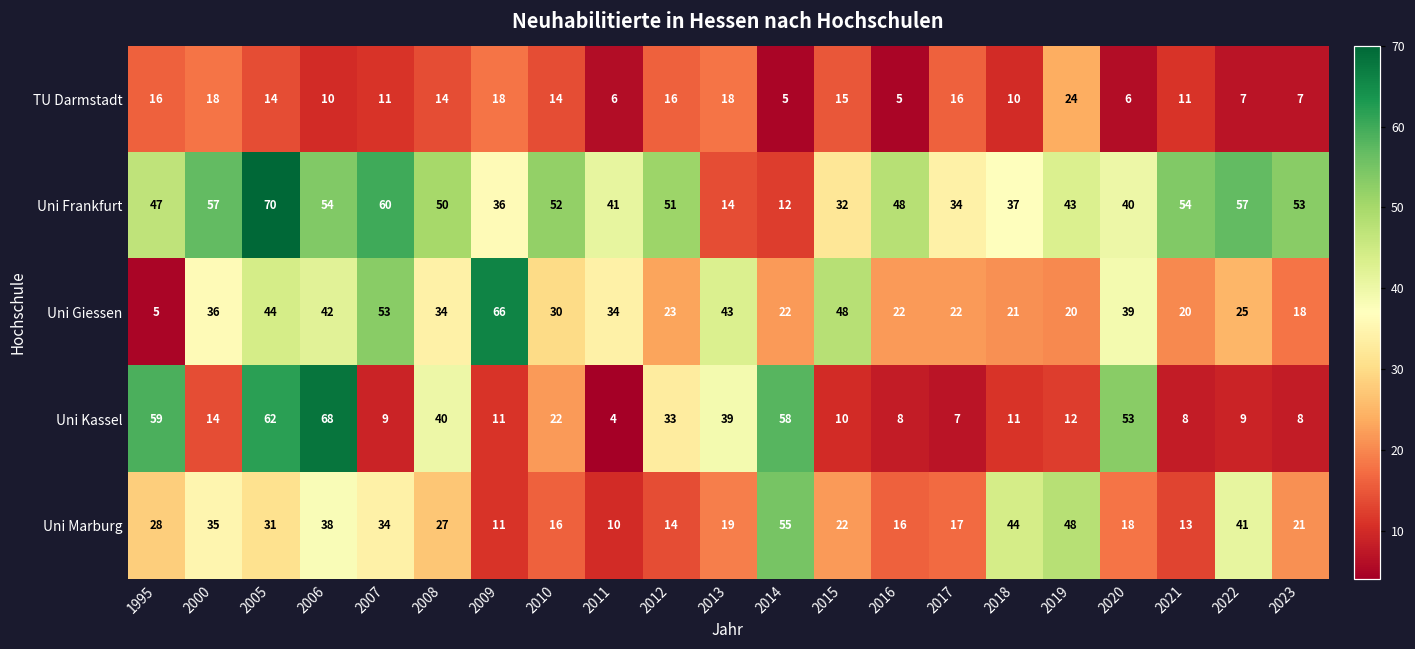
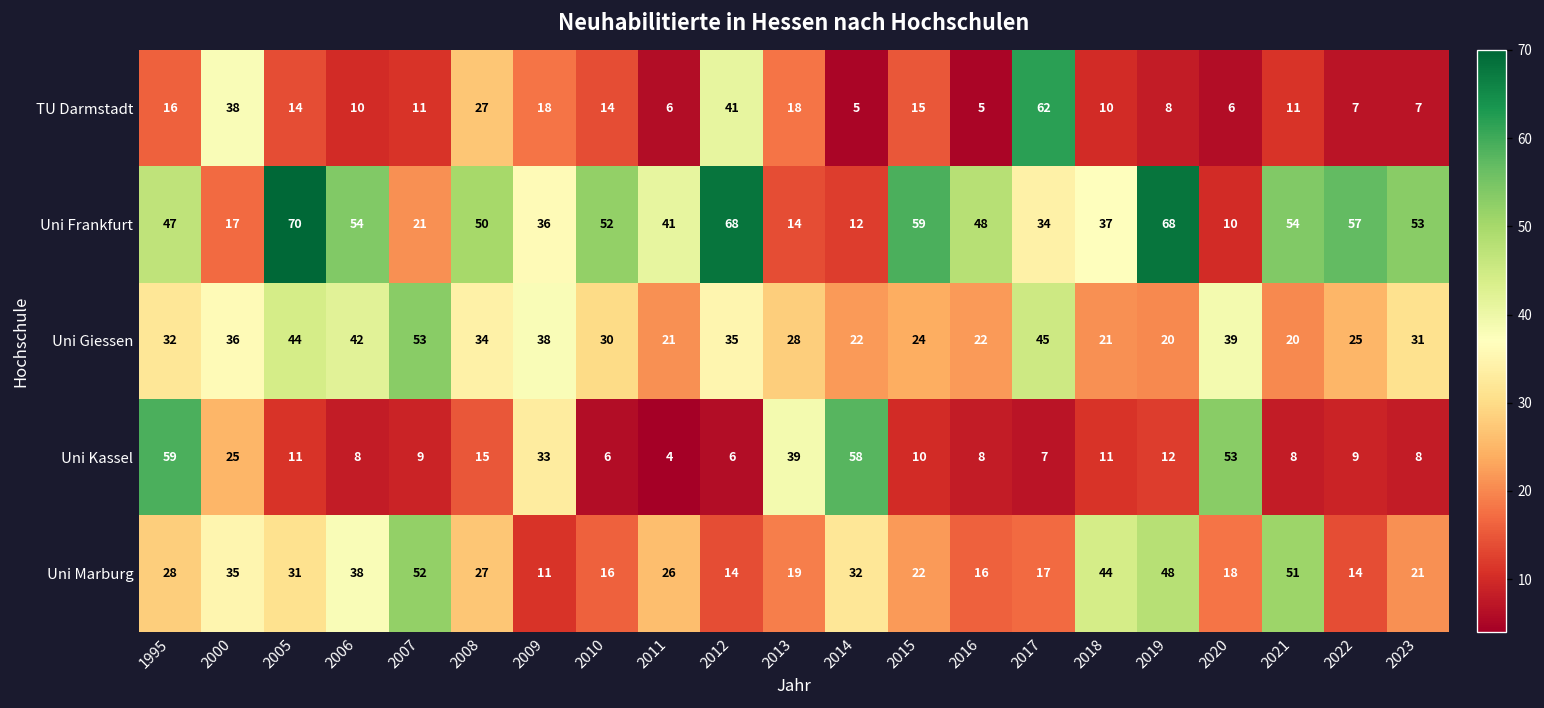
  {
    "TU Darmstadt": {
      "1995": 16,
-     "2000": 18,
+     "2000": 38,
      "2005": 14,
      "2006": 10,
      "2007": 11,
-     "2008": 14,
+     "2008": 27,
      "2009": 18,
      "2010": 14,
      "2011": 6,
-     "2012": 16,
+     "2012": 41,
      "2013": 18,
      "2014": 5,
      "2015": 15,
      "2016": 5,
-     "2017": 16,
+     "2017": 62,
      "2018": 10,
-     "2019": 24,
+     "2019": 8,
      "2020": 6,
      "2021": 11,
      "2022": 7,
      "2023": 7
    },
    "Uni Frankfurt": {
      "1995": 47,
-     "2000": 57,
+     "2000": 17,
      "2005": 70,
      "2006": 54,
-     "2007": 60,
+     "2007": 21,
      "2008": 50,
      "2009": 36,
      "2010": 52,
      "2011": 41,
-     "2012": 51,
+     "2012": 68,
      "2013": 14,
      "2014": 12,
-     "2015": 32,
+     "2015": 59,
      "2016": 48,
      "2017": 34,
      "2018": 37,
-     "2019": 43,
-     "2020": 40,
+     "2019": 68,
+     "2020": 10,
      "2021": 54,
      "2022": 57,
      "2023": 53
    },
    "Uni Giessen": {
-     "1995": 5,
+     "1995": 32,
      "2000": 36,
      "2005": 44,
      "2006": 42,
      "2007": 53,
      "2008": 34,
-     "2009": 66,
+     "2009": 38,
      "2010": 30,
-     "2011": 34,
-     "2012": 23,
-     "2013": 43,
+     "2011": 21,
+     "2012": 35,
+     "2013": 28,
      "2014": 22,
-     "2015": 48,
+     "2015": 24,
      "2016": 22,
-     "2017": 22,
+     "2017": 45,
      "2018": 21,
      "2019": 20,
      "2020": 39,
      "2021": 20,
      "2022": 25,
-     "2023": 18
+     "2023": 31
    },
    "Uni Kassel": {
      "1995": 59,
-     "2000": 14,
-     "2005": 62,
-     "2006": 68,
+     "2000": 25,
+     "2005": 11,
+     "2006": 8,
      "2007": 9,
-     "2008": 40,
-     "2009": 11,
-     "2010": 22,
+     "2008": 15,
+     "2009": 33,
+     "2010": 6,
      "2011": 4,
-     "2012": 33,
+     "2012": 6,
      "2013": 39,
      "2014": 58,
      "2015": 10,
      "2016": 8,
      "2017": 7,
      "2018": 11,
      "2019": 12,
      "2020": 53,
      "2021": 8,
      "2022": 9,
      "2023": 8
    },
    "Uni Marburg": {
      "1995": 28,
      "2000": 35,
      "2005": 31,
      "2006": 38,
-     "2007": 34,
+     "2007": 52,
      "2008": 27,
      "2009": 11,
      "2010": 16,
-     "2011": 10,
+     "2011": 26,
      "2012": 14,
      "2013": 19,
-     "2014": 55,
+     "2014": 32,
      "2015": 22,
      "2016": 16,
      "2017": 17,
      "2018": 44,
      "2019": 48,
      "2020": 18,
-     "2021": 13,
-     "2022": 41,
+     "2021": 51,
+     "2022": 14,
      "2023": 21
    }
  }
